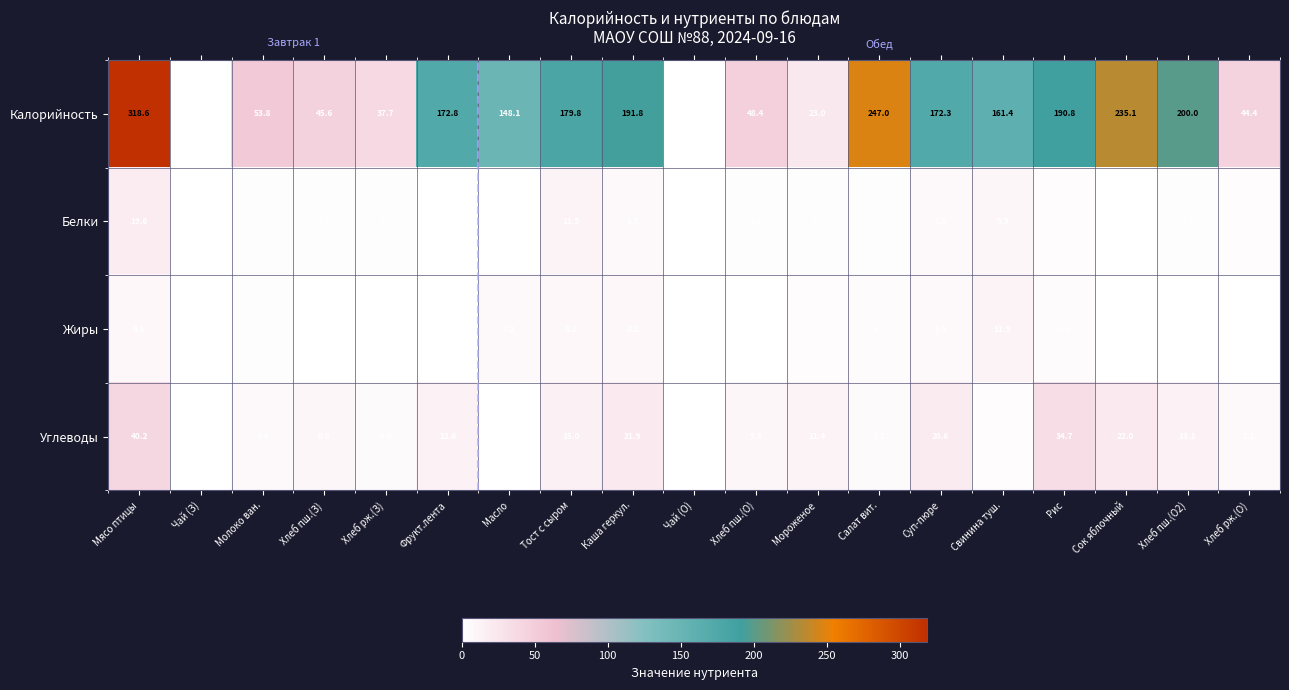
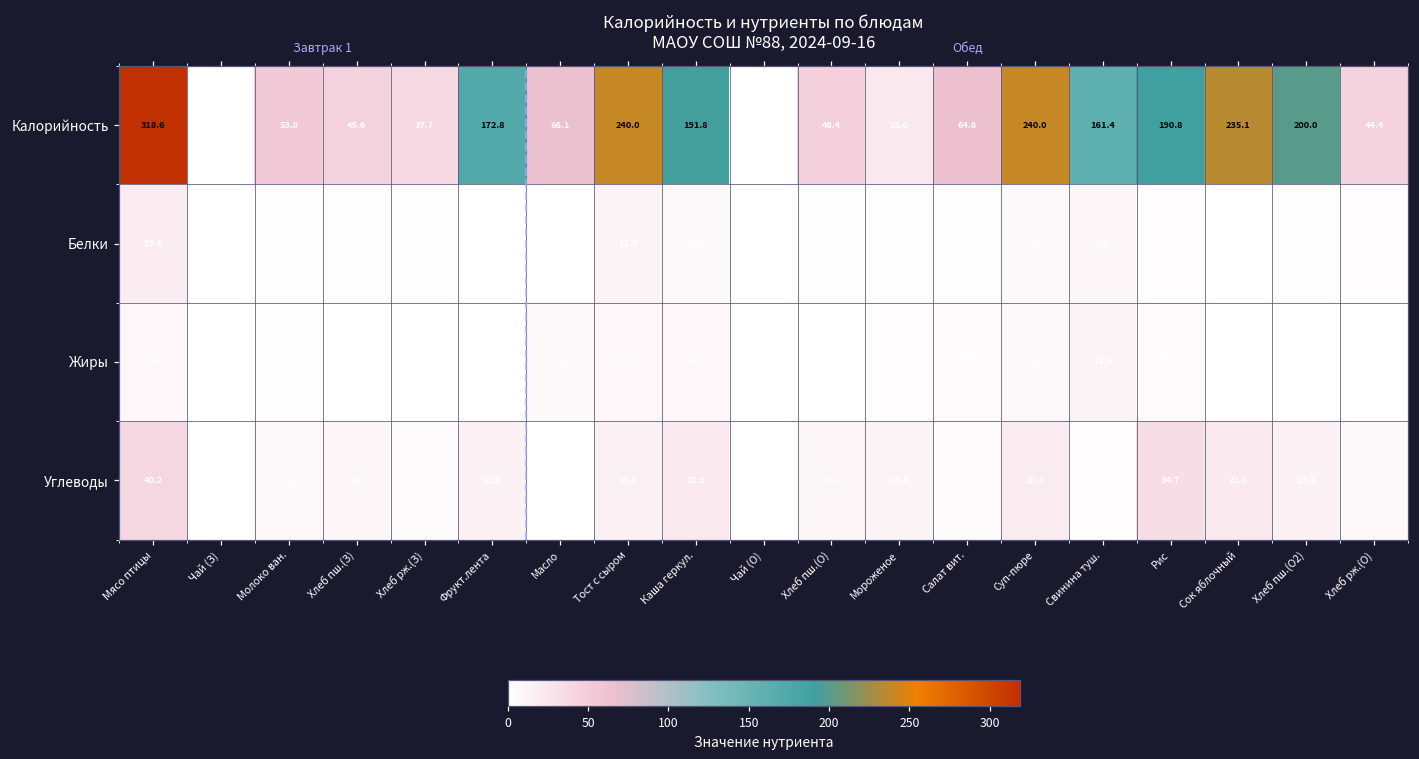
  {
    "Калорийность": {
      "Мясо птицы": 318.6,
      "Молоко ван.": 53.8,
      "Фрукт.лента": 172.8,
-     "Масло": 148.1,
-     "Тост с сыром": 179.8,
+     "Масло": 66.1,
+     "Тост с сыром": 240.0,
      "Каша геркул.": 191.8,
-     "Салат вит.": 247.0,
-     "Суп-пюре": 172.3,
+     "Салат вит.": 64.8,
+     "Суп-пюре": 240.0,
      "Свинина туш.": 161.4,
      "Рис": 190.8,
      "Сок яблочный": 235.1,
      "Хлеб пш.(О2)": 200.0
    }
  }
